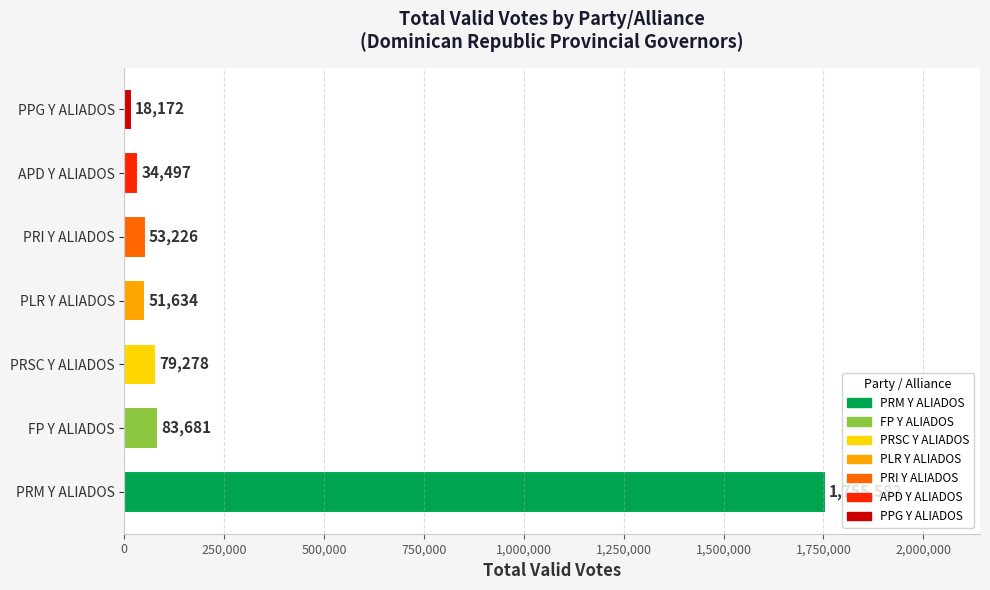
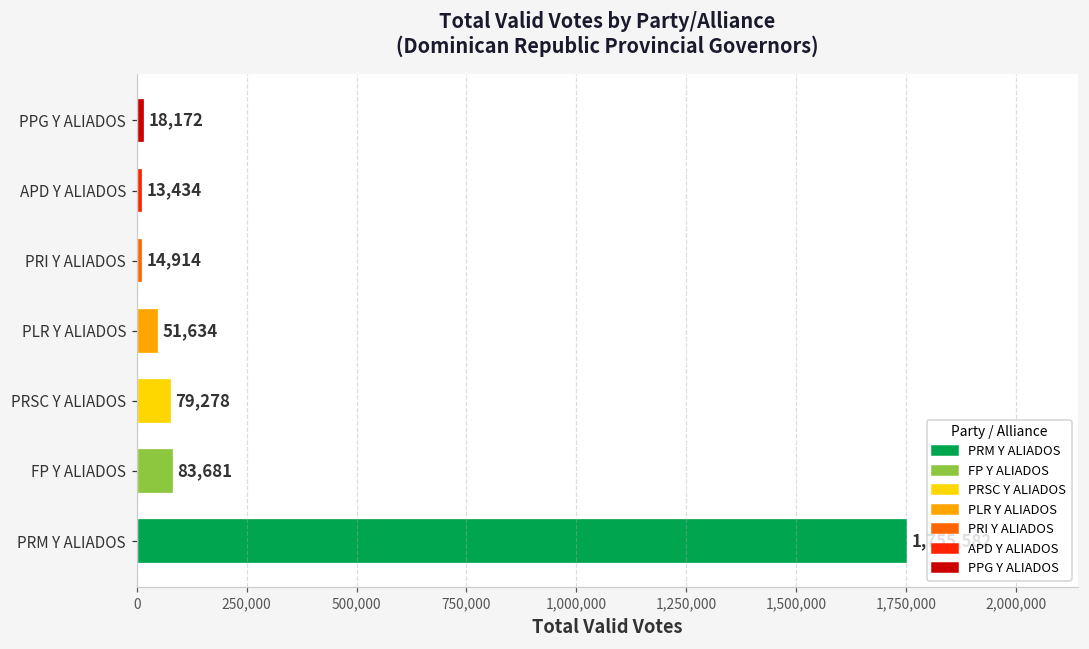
  {
    "PPG Y ALIADOS": "18,172",
-   "APD Y ALIADOS": "34,497",
-   "PRI Y ALIADOS": "53,226",
+   "APD Y ALIADOS": "13,434",
+   "PRI Y ALIADOS": "14,914",
    "PLR Y ALIADOS": "51,634",
    "PRSC Y ALIADOS": "79,278",
    "FP Y ALIADOS": "83,681"
  }
